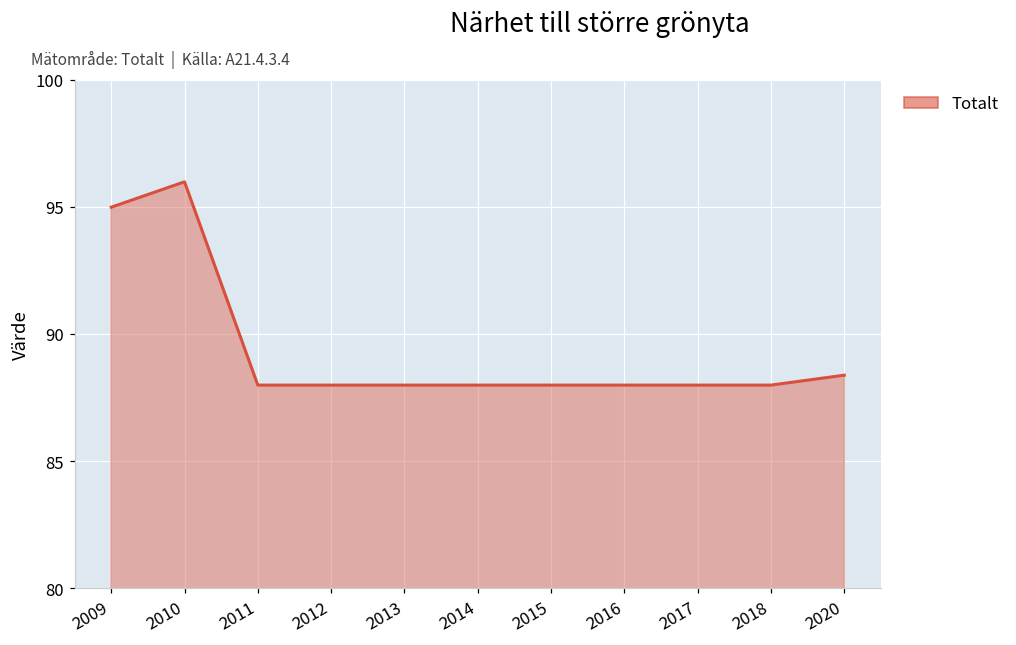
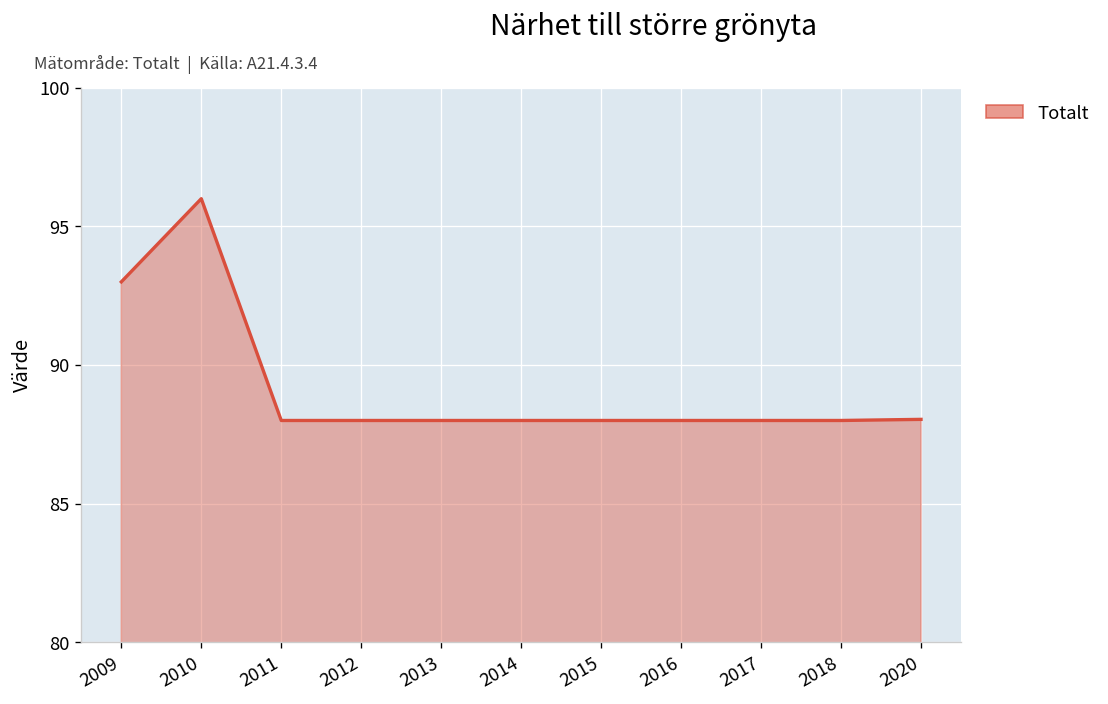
  {
-   "2009": 95,
+   "2009": 93,
    "2010": 96.0,
    "2011": 88.0,
    "2012": 88.0,
    "2013": 88.0,
    "2014": 88.0,
    "2015": 88.0,
    "2016": 88.0,
    "2017": 88.0,
    "2018": 88.0,
-   "2020": 88.4
+   "2020": 88.0
  }
